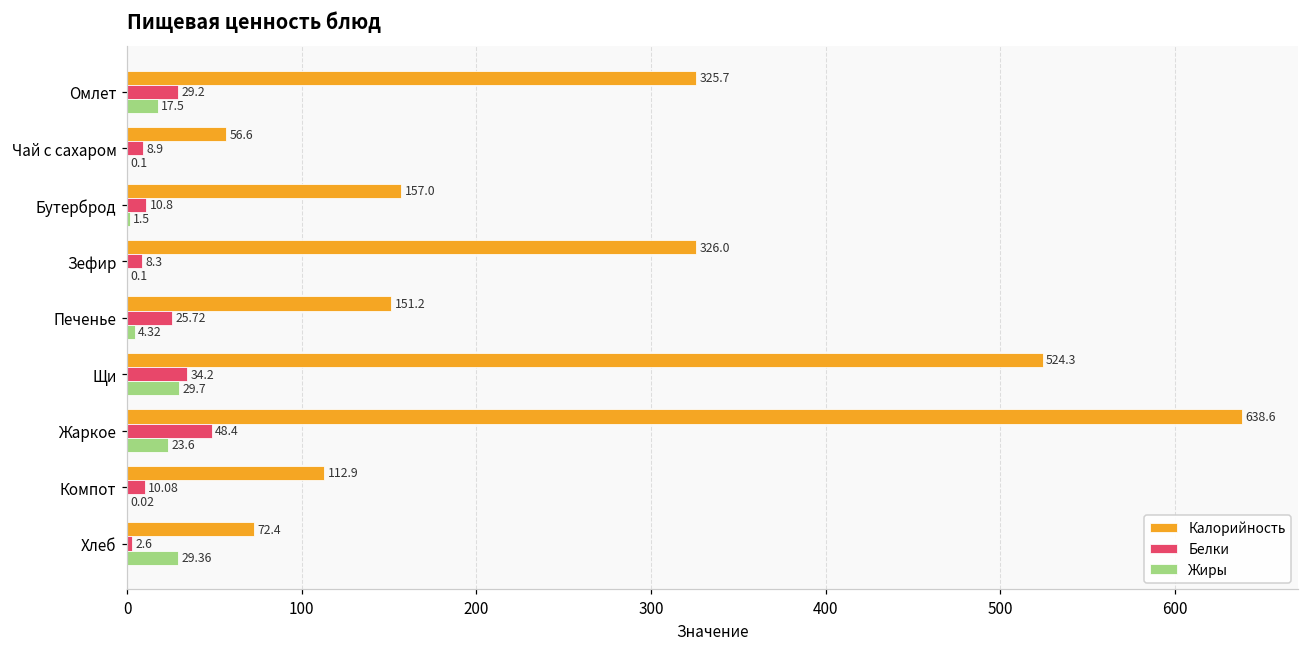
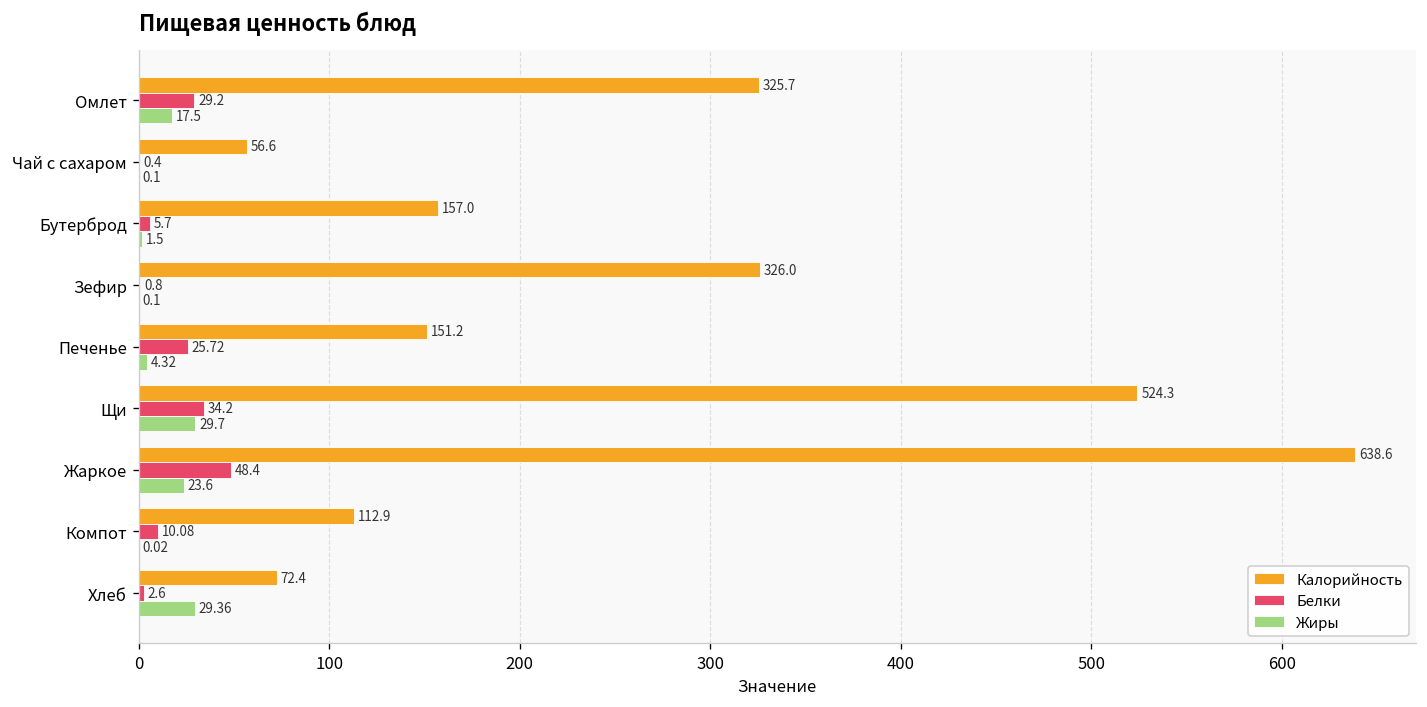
  {
    "Калорийность": {
      "Омлет": 325.7,
      "Чай с сахаром": 56.6,
      "Бутерброд": 157.0,
      "Зефир": 326.0,
      "Печенье": 151.2,
      "Щи": 524.3,
      "Жаркое": 638.6,
      "Компот": 112.9,
      "Хлеб": 72.4
    },
    "Белки": {
      "Омлет": 29.2,
-     "Чай с сахаром": 8.9,
-     "Бутерброд": 10.8,
-     "Зефир": 8.3,
+     "Чай с сахаром": 0.4,
+     "Бутерброд": 5.7,
+     "Зефир": 0.8,
      "Печенье": 25.72,
      "Щи": 34.2,
      "Жаркое": 48.4,
      "Компот": 10.08,
      "Хлеб": 2.6
    },
    "Жиры": {
      "Омлет": 17.5,
      "Чай с сахаром": 0.1,
      "Бутерброд": 1.5,
      "Зефир": 0.1,
      "Печенье": 4.32,
      "Щи": 29.7,
      "Жаркое": 23.6,
      "Компот": 0.02,
      "Хлеб": 29.36
    }
  }
